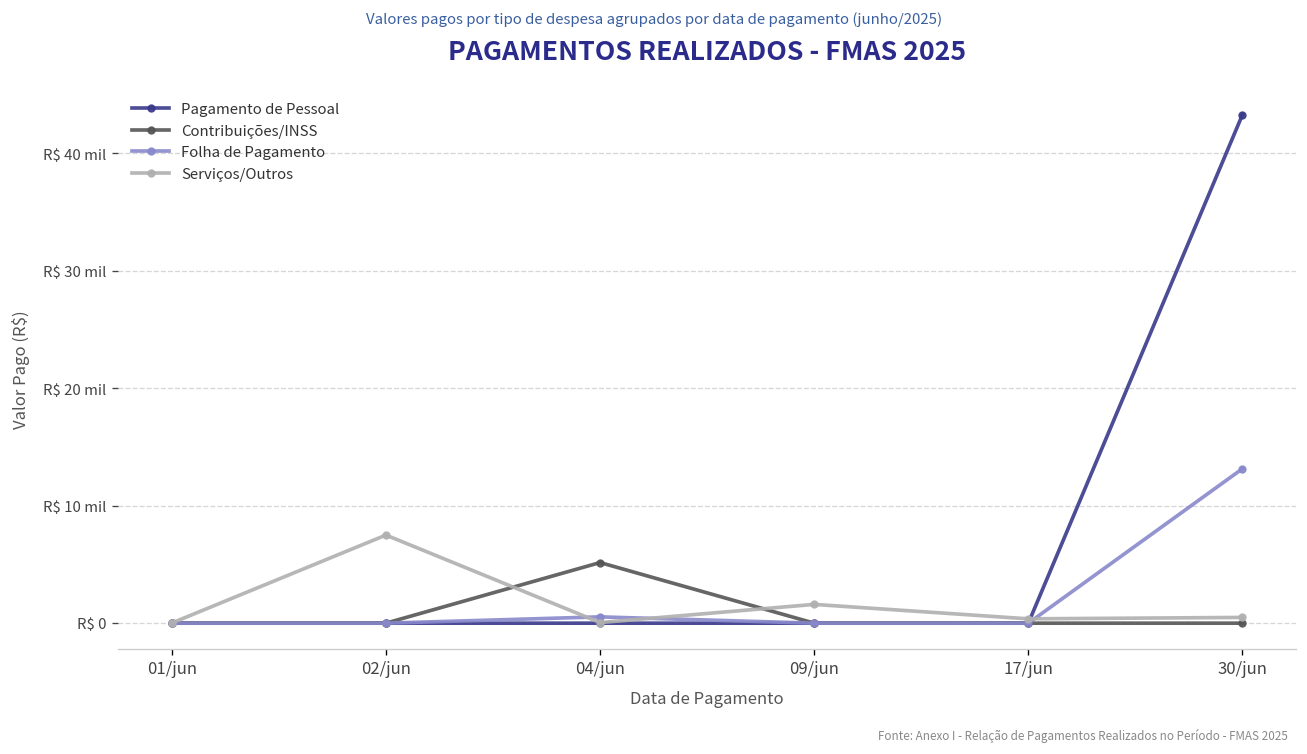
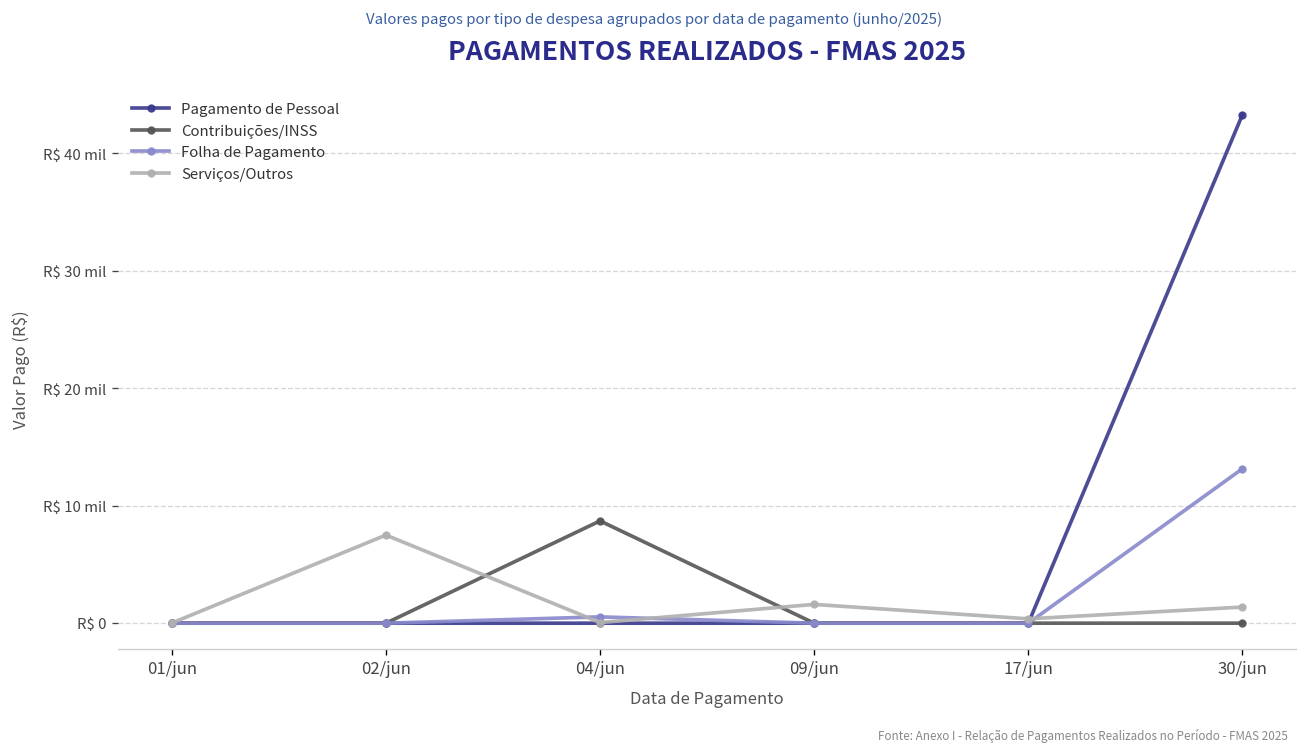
  {
    "Pagamento de Pessoal": {
      "30/jun": "R$ 43 mil"
    },
    "Contribuições/INSS": {
-     "04/jun": "R$ 5 mil",
+     "04/jun": "R$ 9 mil",
      "30/jun": "R$ 0 mil"
    },
    "Folha de Pagamento": {
      "04/jun": "R$ 1 mil",
      "30/jun": "R$ 13 mil"
    },
    "Serviços/Outros": {
      "02/jun": "R$ 8 mil",
      "09/jun": "R$ 2 mil",
      "17/jun": "R$ 0 mil",
-     "30/jun": "R$ 0 mil"
+     "30/jun": "R$ 1 mil"
    }
  }
